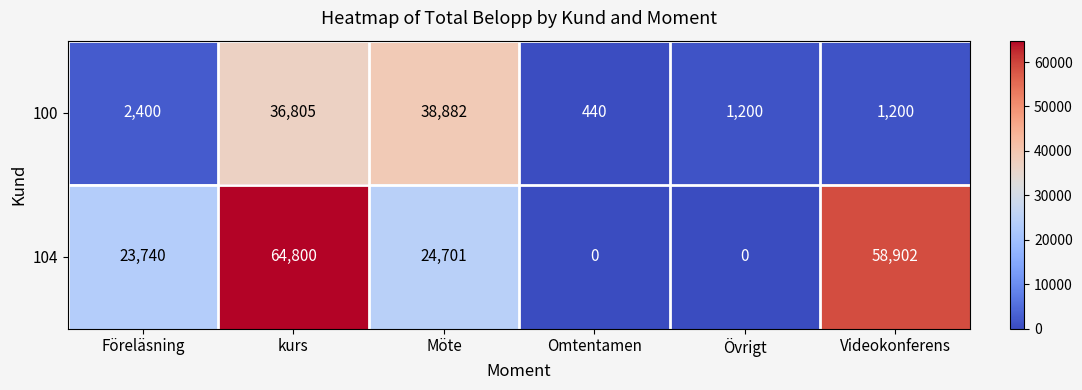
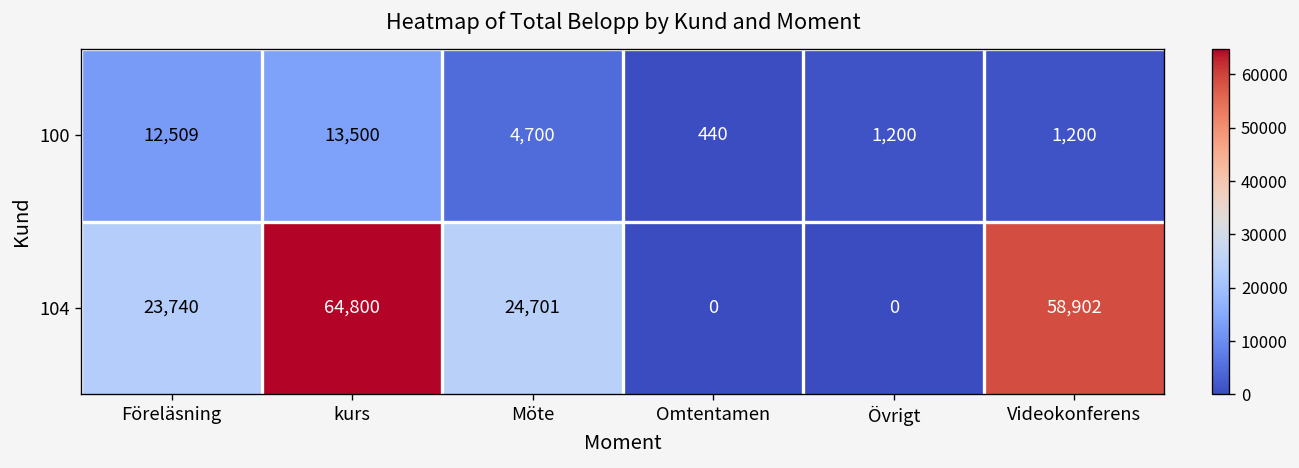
  {
    "100": {
-     "Föreläsning": "2,400",
-     "kurs": "36,805",
-     "Möte": "38,882",
+     "Föreläsning": "12,509",
+     "kurs": "13,500",
+     "Möte": "4,700",
      "Omtentamen": "440",
      "Övrigt": "1,200",
      "Videokonferens": "1,200"
    },
    "104": {
      "Föreläsning": "23,740",
      "kurs": "64,800",
      "Möte": "24,701",
      "Omtentamen": "0",
      "Övrigt": "0",
      "Videokonferens": "58,902"
    }
  }
